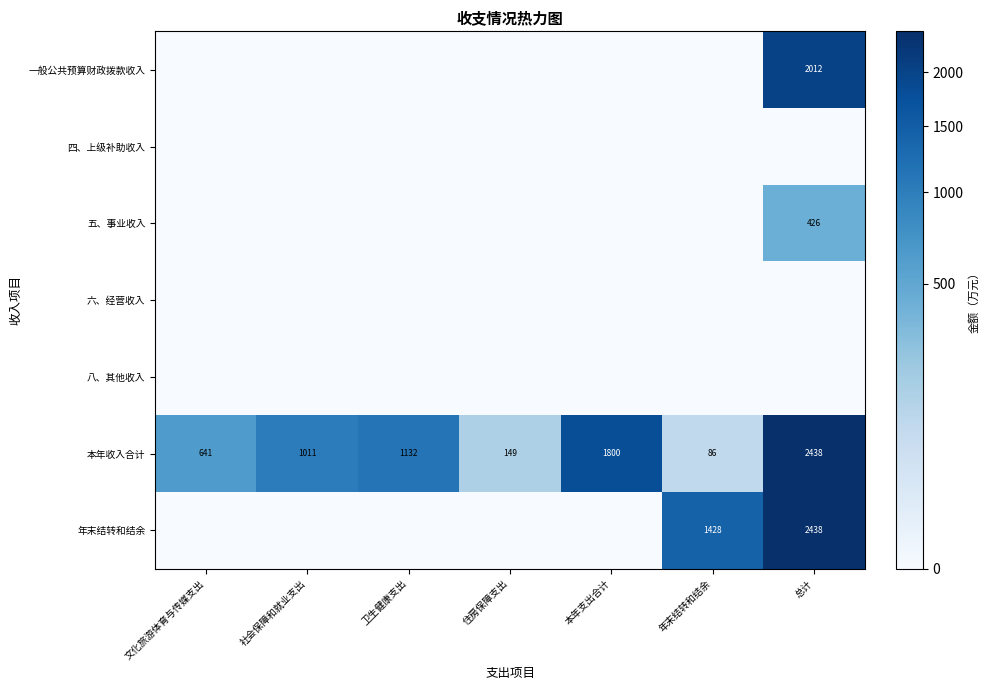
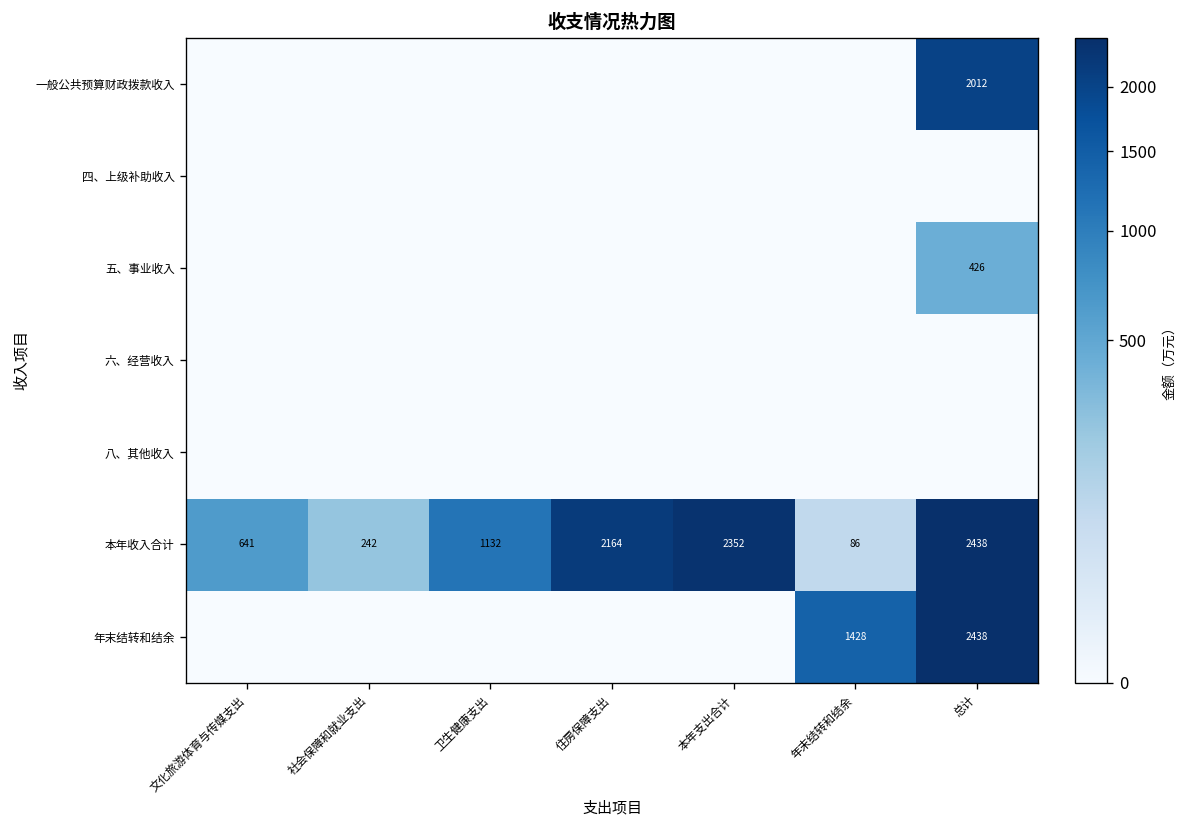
  {
    "一般公共预算财政拨款收入": {
      "总计": 2012
    },
    "五、事业收入": {
      "总计": 426
    },
    "本年收入合计": {
      "文化旅游体育与传媒支出": 641,
-     "社会保障和就业支出": 1011,
+     "社会保障和就业支出": 242,
      "卫生健康支出": 1132,
-     "住房保障支出": 149,
-     "本年支出合计": 1800,
+     "住房保障支出": 2164,
+     "本年支出合计": 2352,
      "年末结转和结余": 86,
      "总计": 2438
    },
    "年末结转和结余": {
      "年末结转和结余": 1428,
      "总计": 2438
    }
  }
